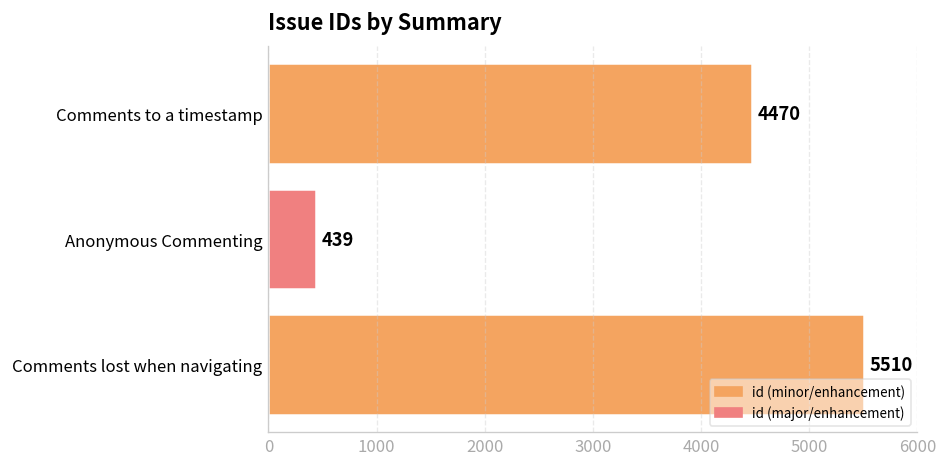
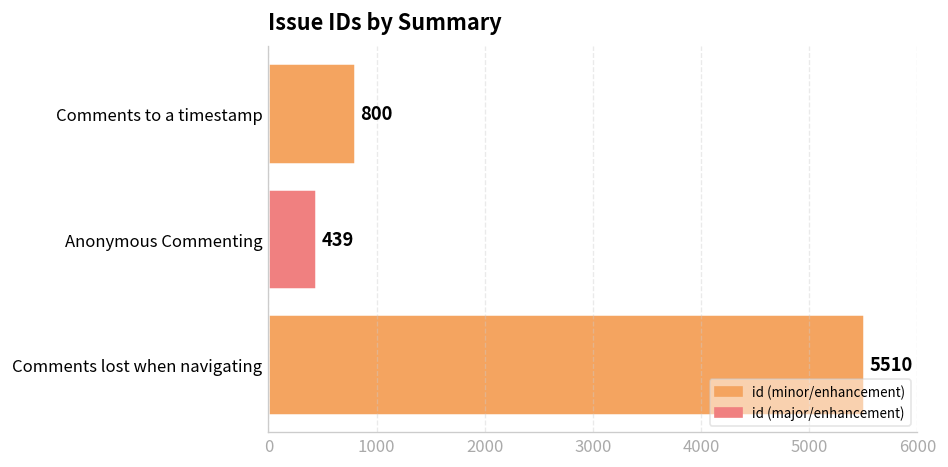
  {
-   "Comments to a timestamp": 4470,
+   "Comments to a timestamp": 800,
    "Anonymous Commenting": 439,
    "Comments lost when navigating": 5510
  }
